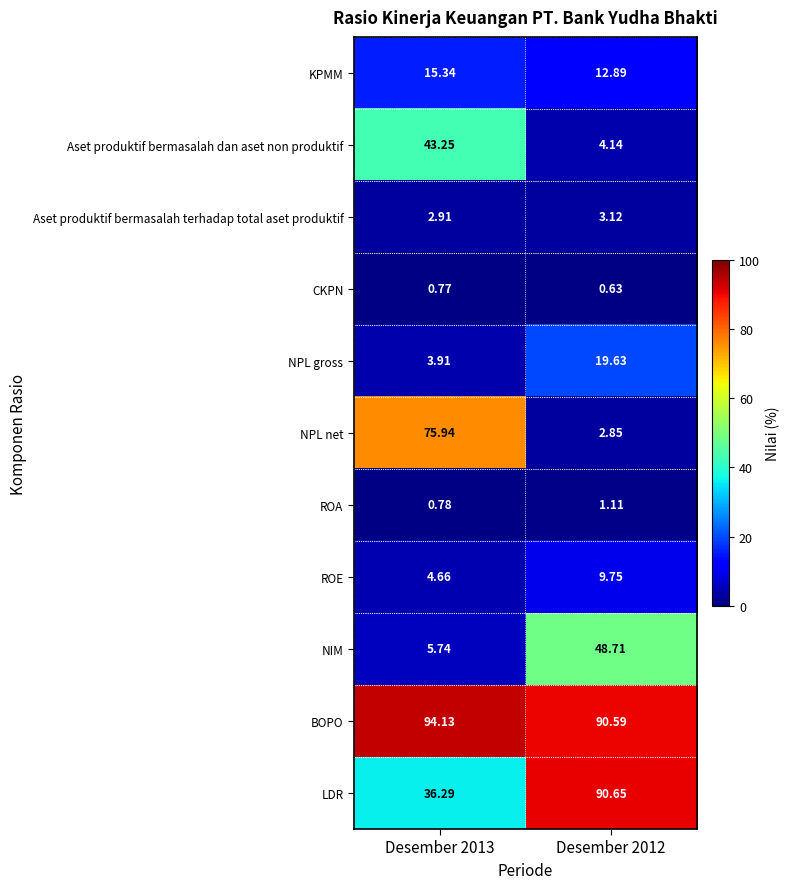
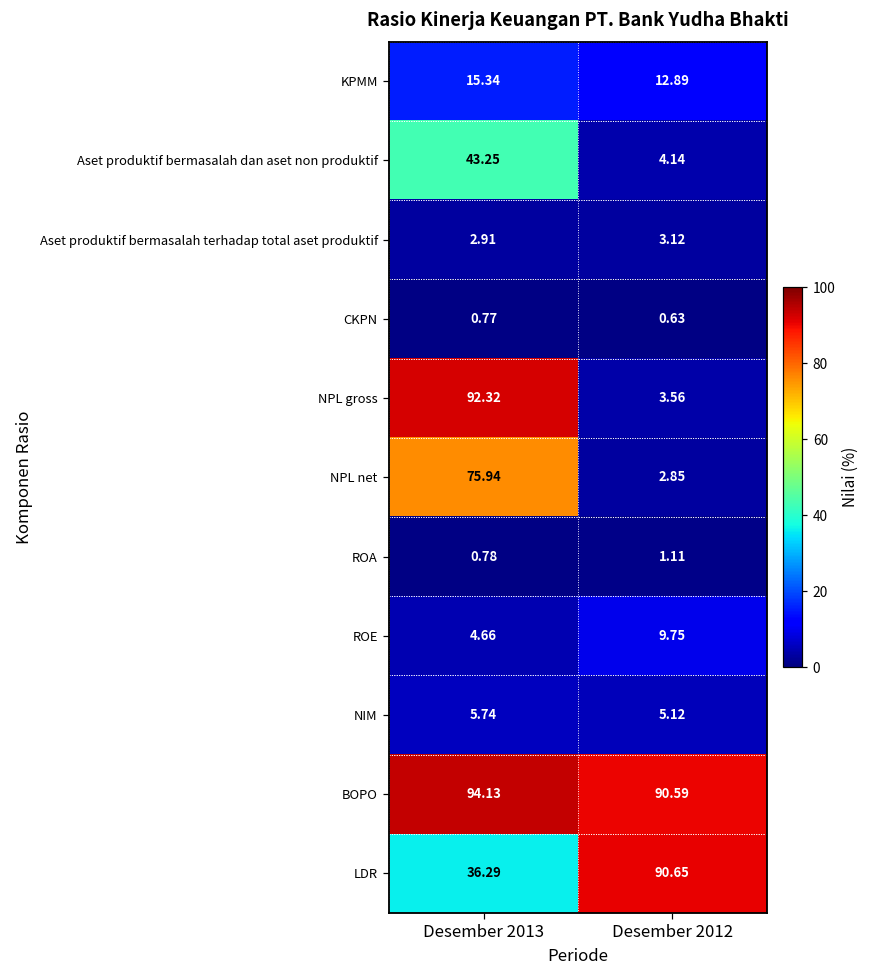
  {
    "KPMM": {
      "Desember 2013": 15.34,
      "Desember 2012": 12.89
    },
    "Aset produktif bermasalah dan aset non produktif": {
      "Desember 2013": 43.25,
      "Desember 2012": 4.14
    },
    "Aset produktif bermasalah terhadap total aset produktif": {
      "Desember 2013": 2.91,
      "Desember 2012": 3.12
    },
    "CKPN": {
      "Desember 2013": 0.77,
      "Desember 2012": 0.63
    },
    "NPL gross": {
-     "Desember 2013": 3.91,
-     "Desember 2012": 19.63
+     "Desember 2013": 92.32,
+     "Desember 2012": 3.56
    },
    "NPL net": {
      "Desember 2013": 75.94,
      "Desember 2012": 2.85
    },
    "ROA": {
      "Desember 2013": 0.78,
      "Desember 2012": 1.11
    },
    "ROE": {
      "Desember 2013": 4.66,
      "Desember 2012": 9.75
    },
    "NIM": {
      "Desember 2013": 5.74,
-     "Desember 2012": 48.71
+     "Desember 2012": 5.12
    },
    "BOPO": {
      "Desember 2013": 94.13,
      "Desember 2012": 90.59
    },
    "LDR": {
      "Desember 2013": 36.29,
      "Desember 2012": 90.65
    }
  }
